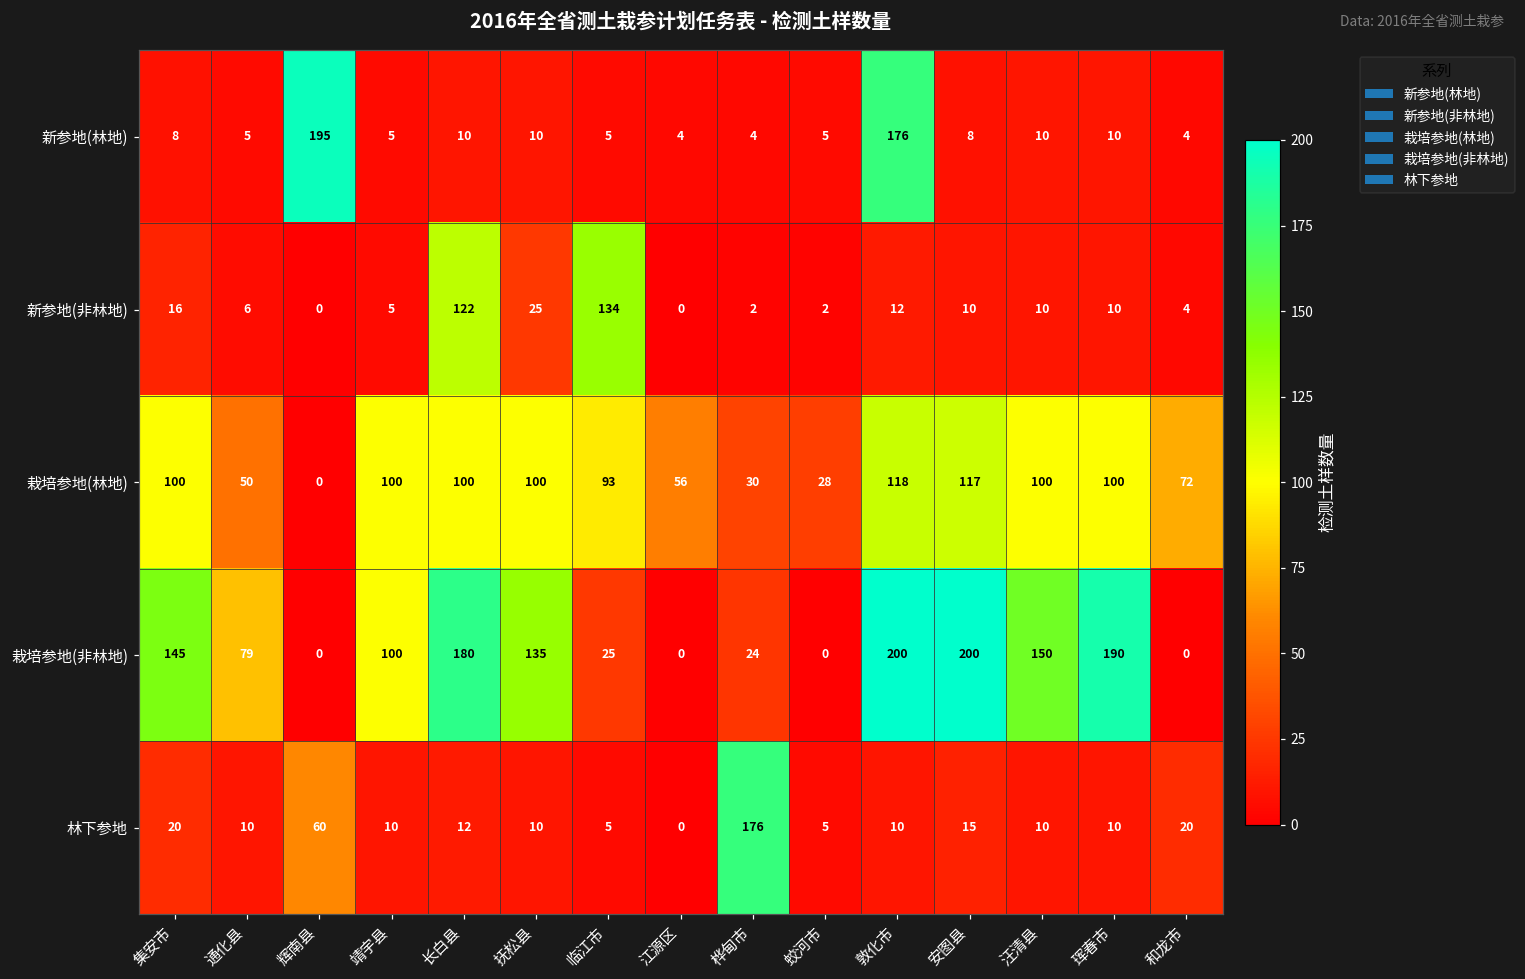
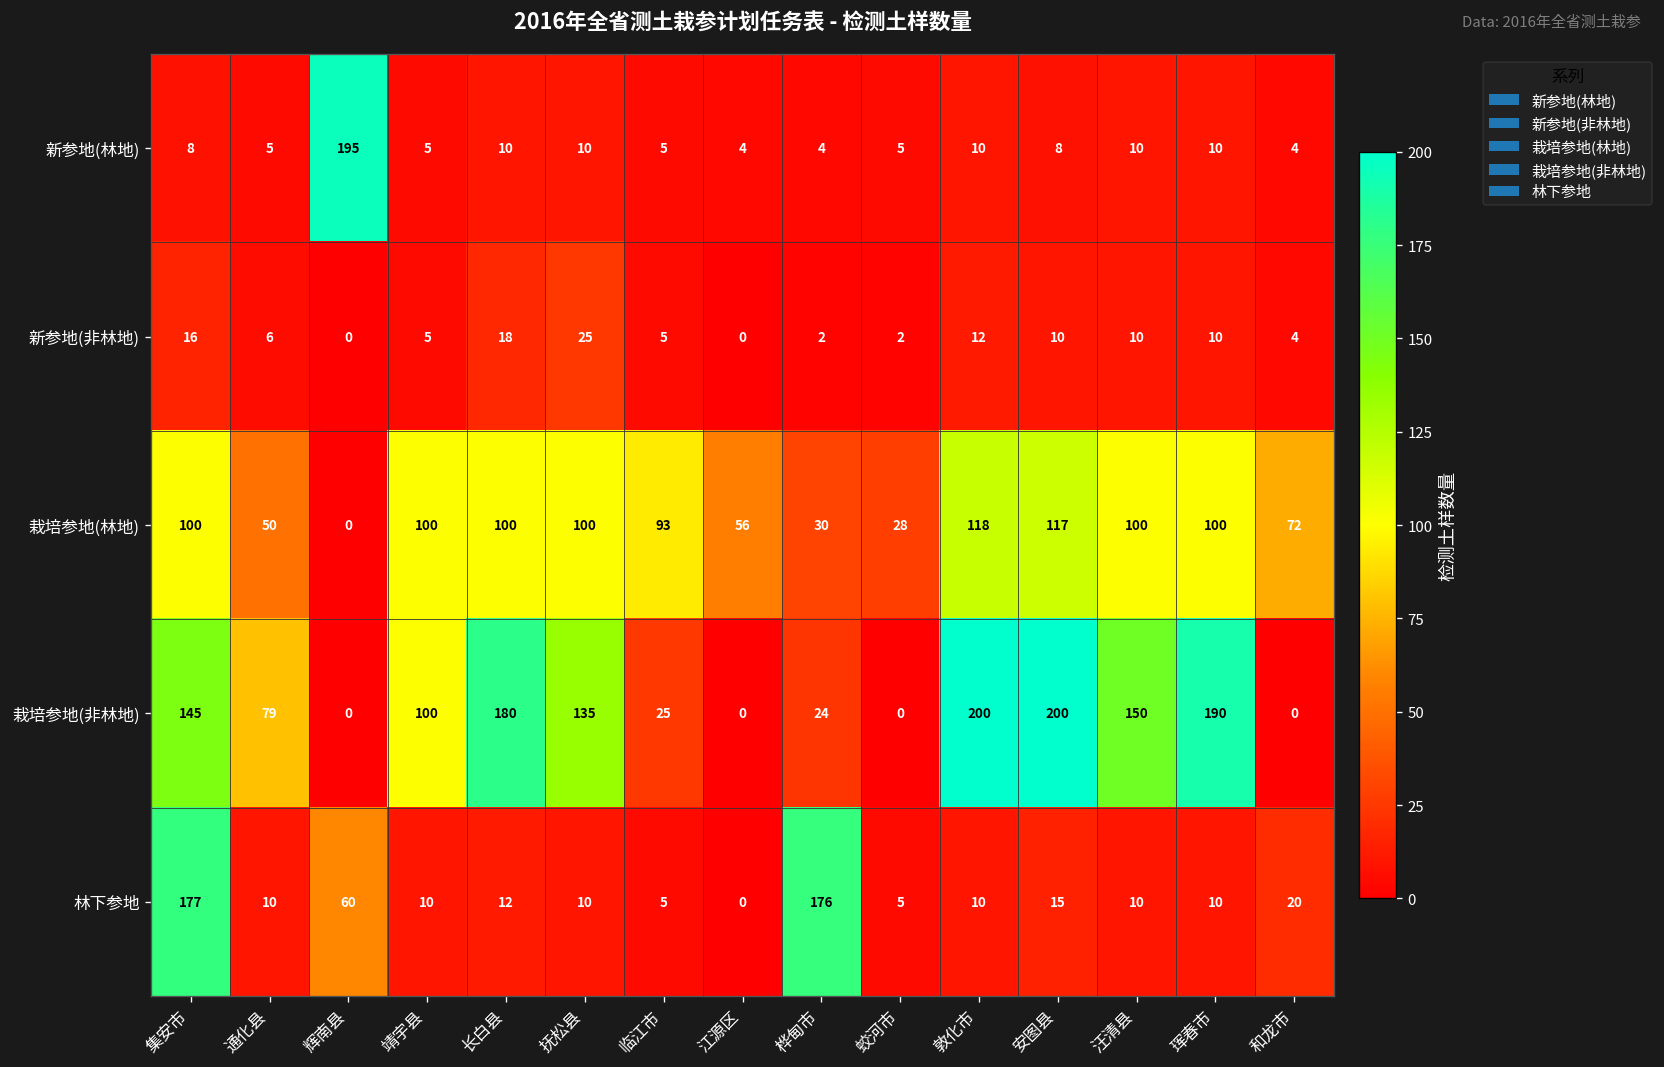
  {
    "新参地(林地)": {
      "集安市": 8,
      "通化县": 5,
      "辉南县": 195,
      "靖宇县": 5,
      "长白县": 10,
      "抚松县": 10,
      "临江市": 5,
      "江源区": 4,
      "桦甸市": 4,
      "蛟河市": 5,
-     "敦化市": 176,
+     "敦化市": 10,
      "安图县": 8,
      "汪清县": 10,
      "珲春市": 10,
      "和龙市": 4
    },
    "新参地(非林地)": {
      "集安市": 16,
      "通化县": 6,
      "辉南县": 0,
      "靖宇县": 5,
-     "长白县": 122,
+     "长白县": 18,
      "抚松县": 25,
-     "临江市": 134,
+     "临江市": 5,
      "江源区": 0,
      "桦甸市": 2,
      "蛟河市": 2,
      "敦化市": 12,
      "安图县": 10,
      "汪清县": 10,
      "珲春市": 10,
      "和龙市": 4
    },
    "栽培参地(林地)": {
      "集安市": 100,
      "通化县": 50,
      "辉南县": 0,
      "靖宇县": 100,
      "长白县": 100,
      "抚松县": 100,
      "临江市": 93,
      "江源区": 56,
      "桦甸市": 30,
      "蛟河市": 28,
      "敦化市": 118,
      "安图县": 117,
      "汪清县": 100,
      "珲春市": 100,
      "和龙市": 72
    },
    "栽培参地(非林地)": {
      "集安市": 145,
      "通化县": 79,
      "辉南县": 0,
      "靖宇县": 100,
      "长白县": 180,
      "抚松县": 135,
      "临江市": 25,
      "江源区": 0,
      "桦甸市": 24,
      "蛟河市": 0,
      "敦化市": 200,
      "安图县": 200,
      "汪清县": 150,
      "珲春市": 190,
      "和龙市": 0
    },
    "林下参地": {
-     "集安市": 20,
+     "集安市": 177,
      "通化县": 10,
      "辉南县": 60,
      "靖宇县": 10,
      "长白县": 12,
      "抚松县": 10,
      "临江市": 5,
      "江源区": 0,
      "桦甸市": 176,
      "蛟河市": 5,
      "敦化市": 10,
      "安图县": 15,
      "汪清县": 10,
      "珲春市": 10,
      "和龙市": 20
    }
  }
